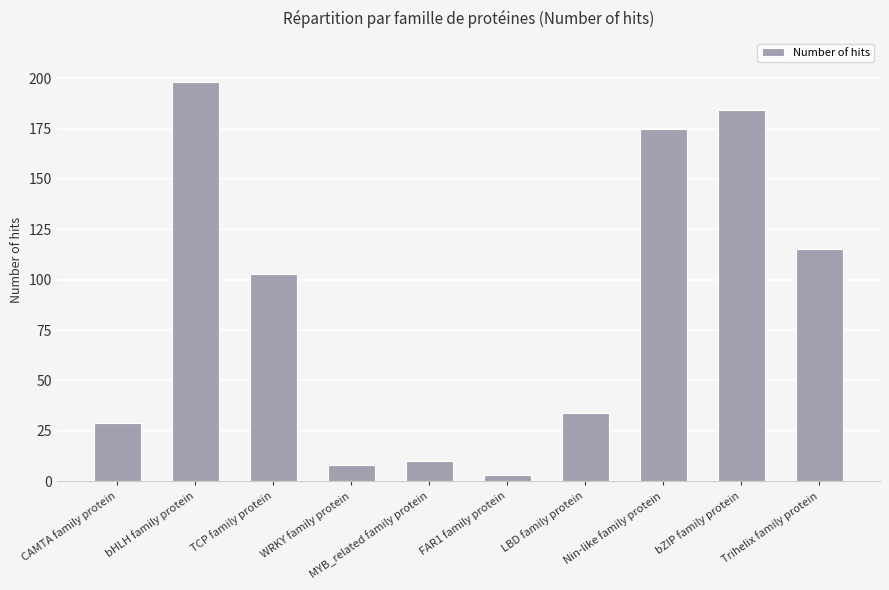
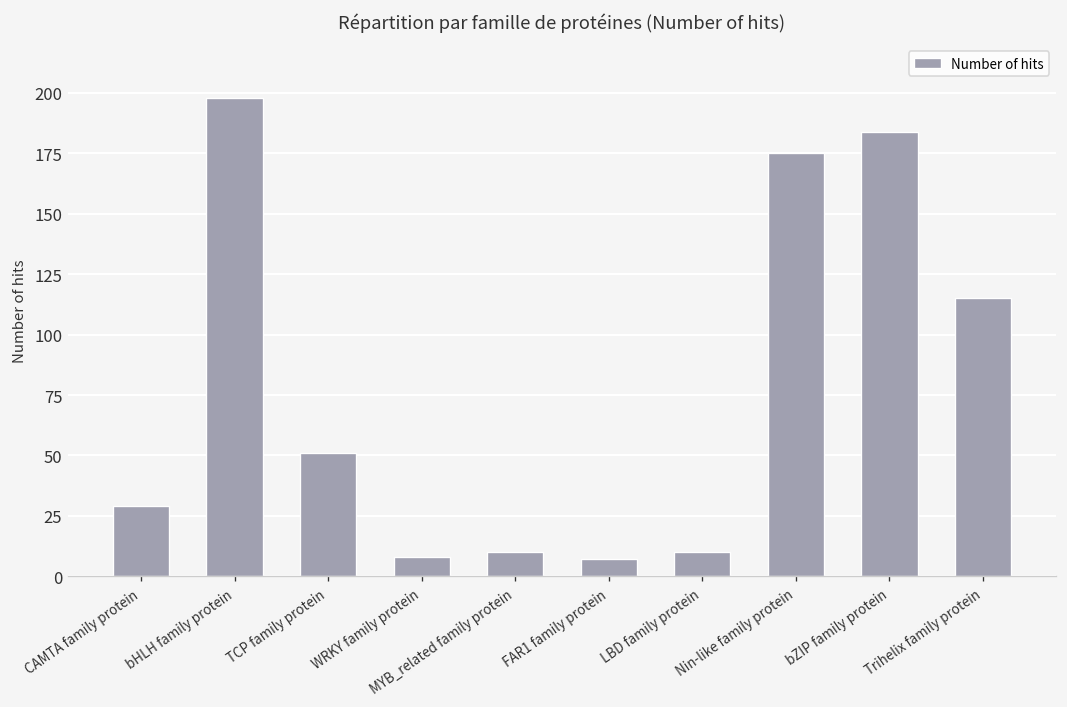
  {
    "CAMTA family protein": 29,
    "bHLH family protein": 198,
-   "TCP family protein": 103,
+   "TCP family protein": 51,
    "WRKY family protein": 8,
    "MYB_related family protein": 10,
-   "FAR1 family protein": 3,
-   "LBD family protein": 34,
+   "FAR1 family protein": 7,
+   "LBD family protein": 10,
    "Nin-like family protein": 175,
    "bZIP family protein": 184,
    "Trihelix family protein": 115
  }
